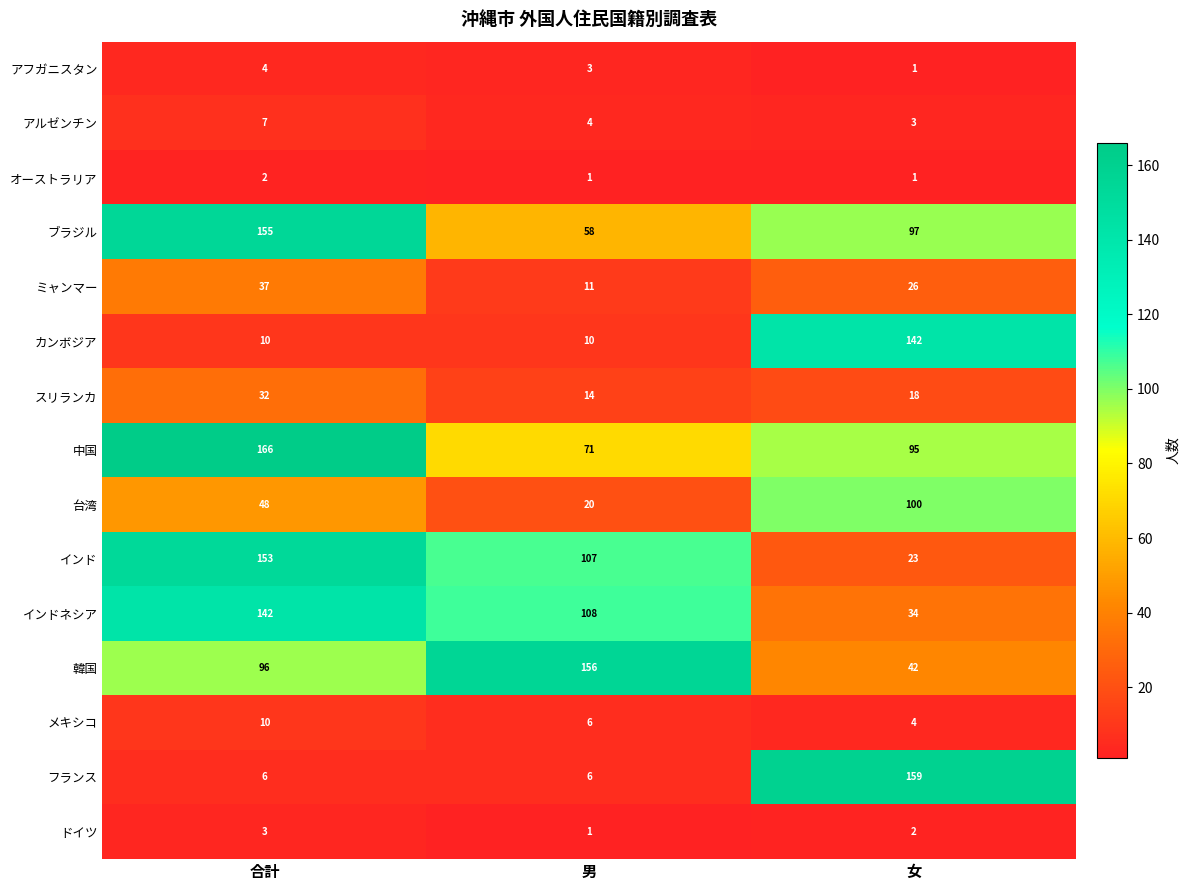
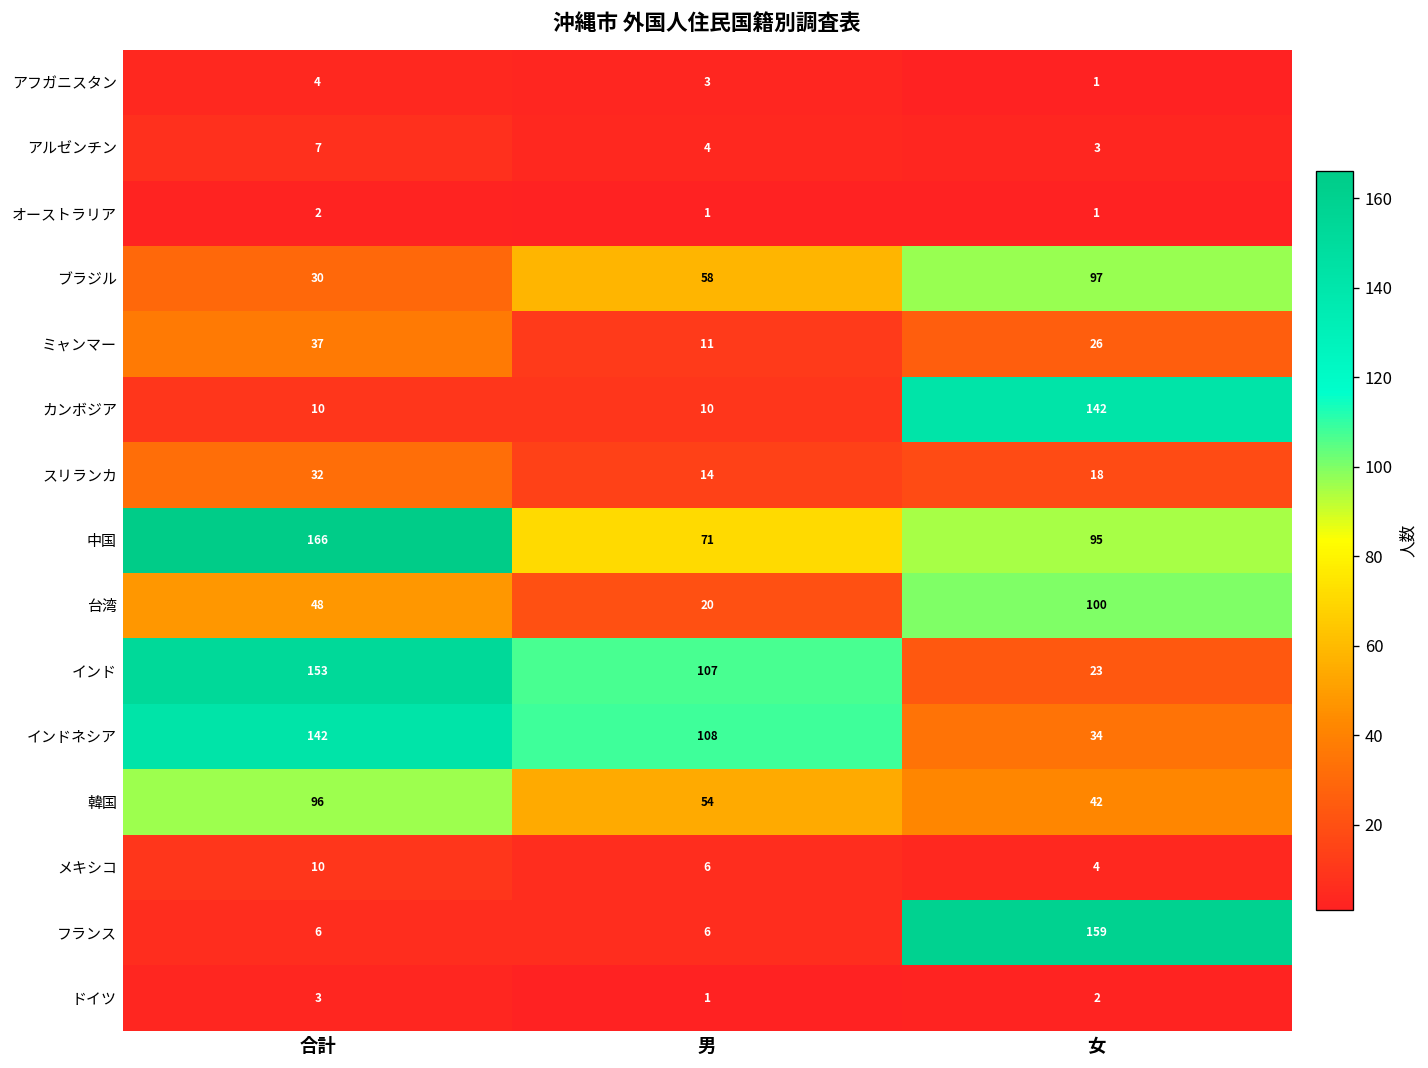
  {
    "アフガニスタン": {
      "合計": 4,
      "男": 3,
      "女": 1
    },
    "アルゼンチン": {
      "合計": 7,
      "男": 4,
      "女": 3
    },
    "オーストラリア": {
      "合計": 2,
      "男": 1,
      "女": 1
    },
    "ブラジル": {
-     "合計": 155,
+     "合計": 30,
      "男": 58,
      "女": 97
    },
    "ミャンマー": {
      "合計": 37,
      "男": 11,
      "女": 26
    },
    "カンボジア": {
      "合計": 10,
      "男": 10,
      "女": 142
    },
    "スリランカ": {
      "合計": 32,
      "男": 14,
      "女": 18
    },
    "中国": {
      "合計": 166,
      "男": 71,
      "女": 95
    },
    "台湾": {
      "合計": 48,
      "男": 20,
      "女": 100
    },
    "インド": {
      "合計": 153,
      "男": 107,
      "女": 23
    },
    "インドネシア": {
      "合計": 142,
      "男": 108,
      "女": 34
    },
    "韓国": {
      "合計": 96,
-     "男": 156,
+     "男": 54,
      "女": 42
    },
    "メキシコ": {
      "合計": 10,
      "男": 6,
      "女": 4
    },
    "フランス": {
      "合計": 6,
      "男": 6,
      "女": 159
    },
    "ドイツ": {
      "合計": 3,
      "男": 1,
      "女": 2
    }
  }
